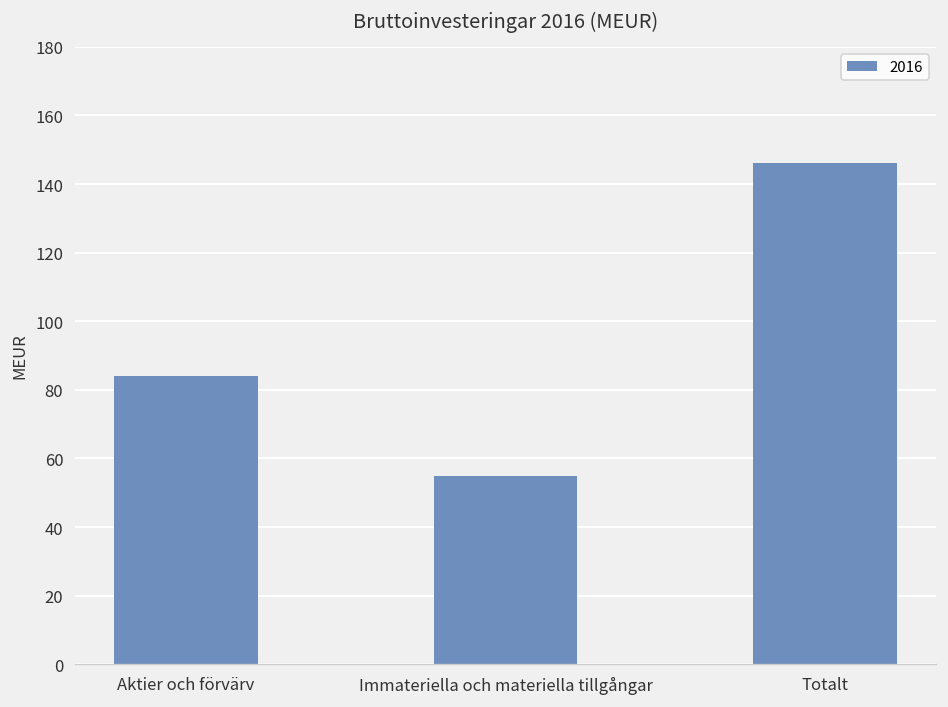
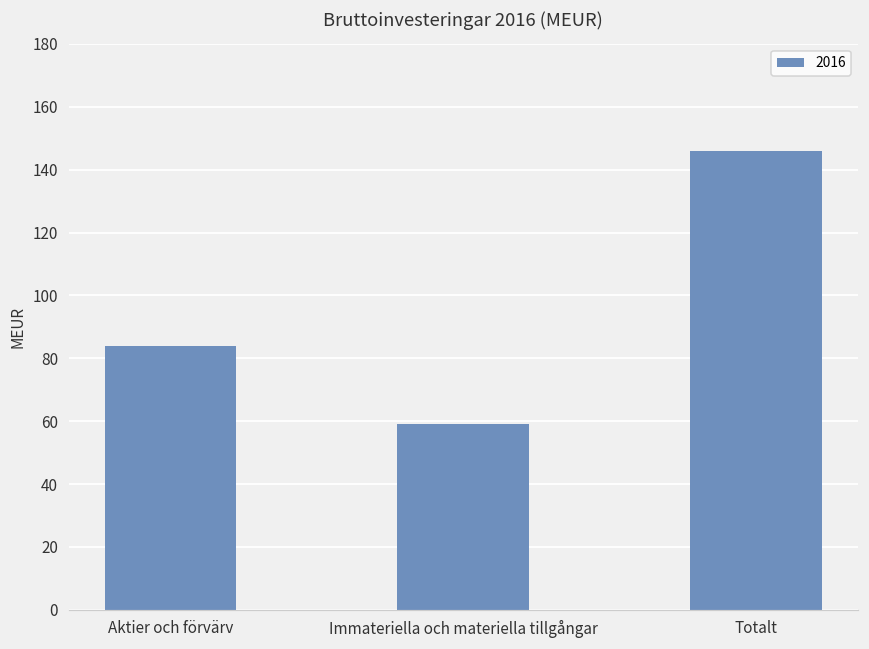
  {
    "Aktier och förvärv": 84,
-   "Immateriella och materiella tillgångar": 55,
+   "Immateriella och materiella tillgångar": 59,
    "Totalt": 146
  }
